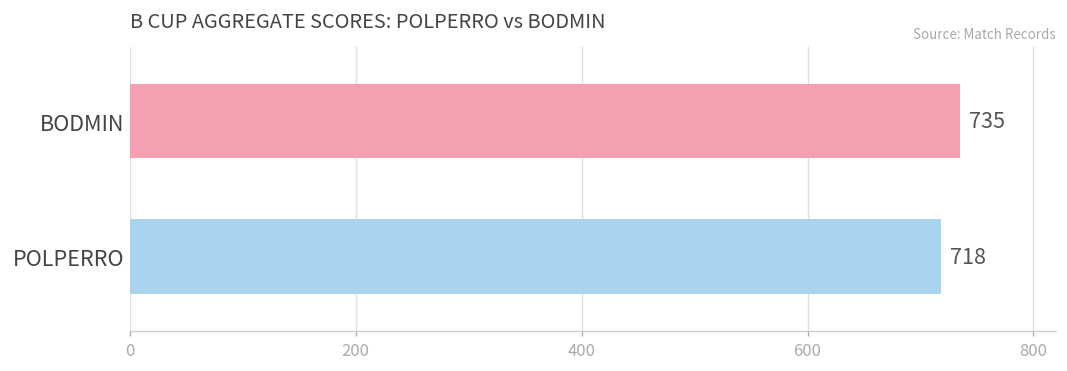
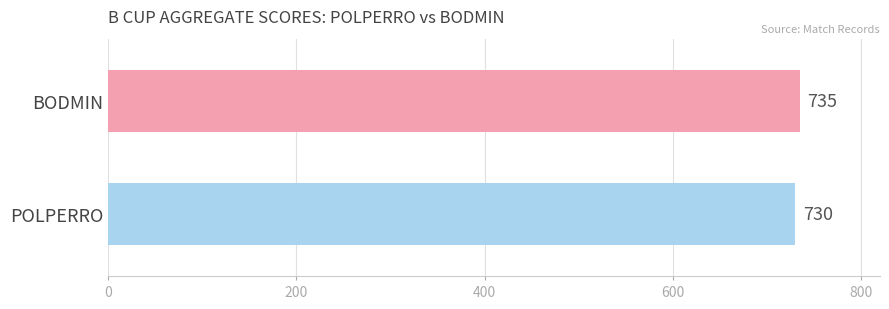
  {
    "BODMIN": 735,
-   "POLPERRO": 718
+   "POLPERRO": 730
  }
